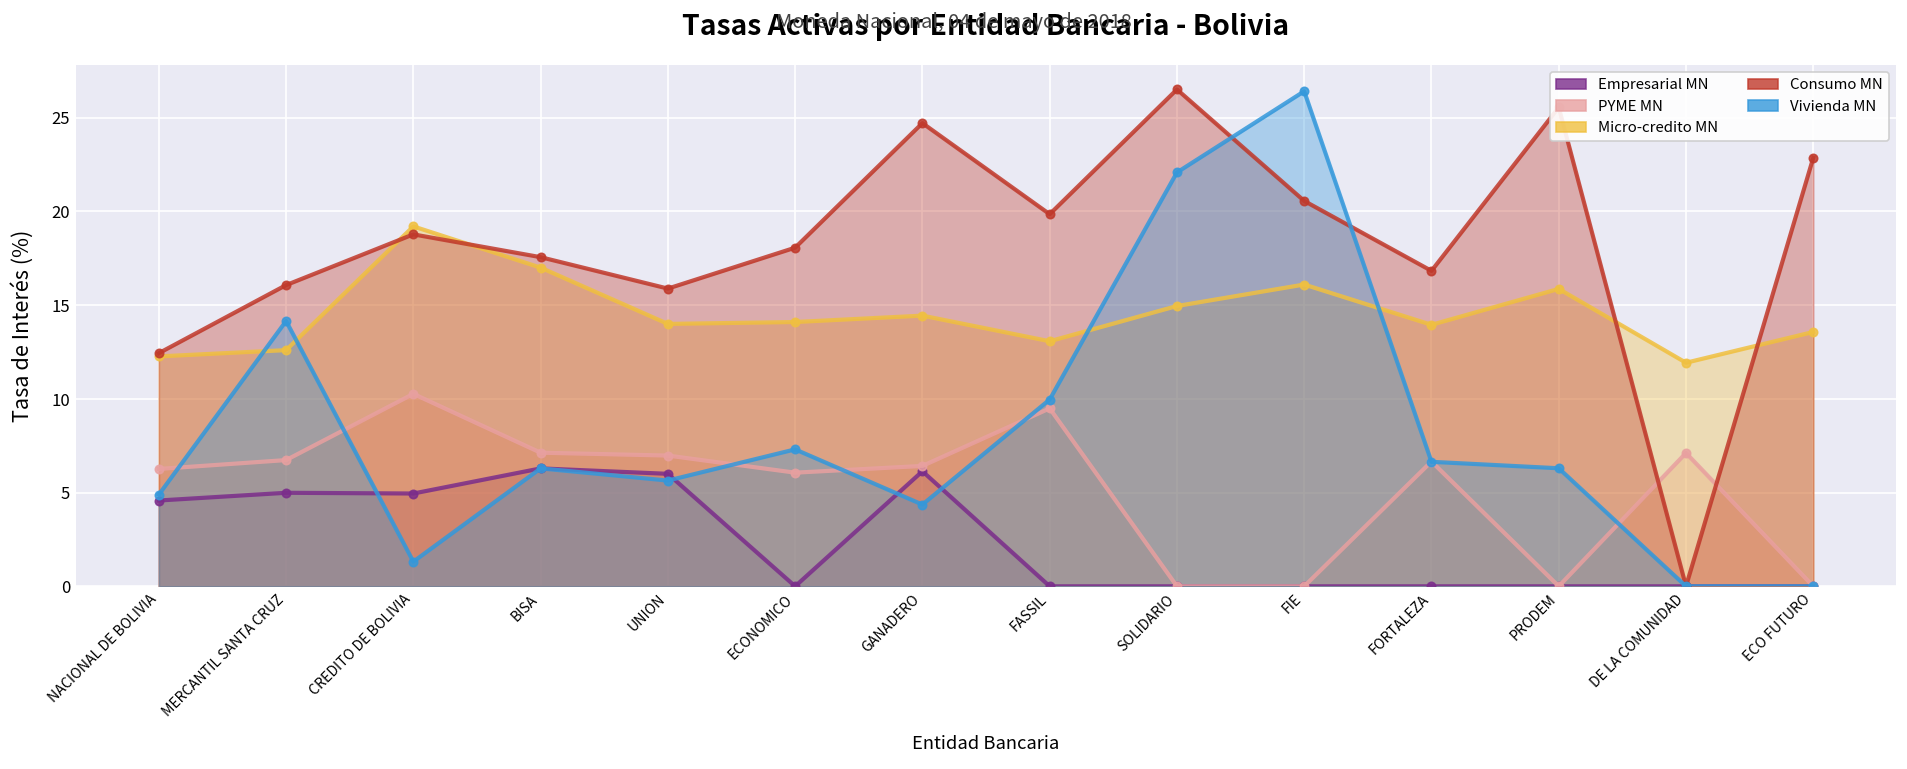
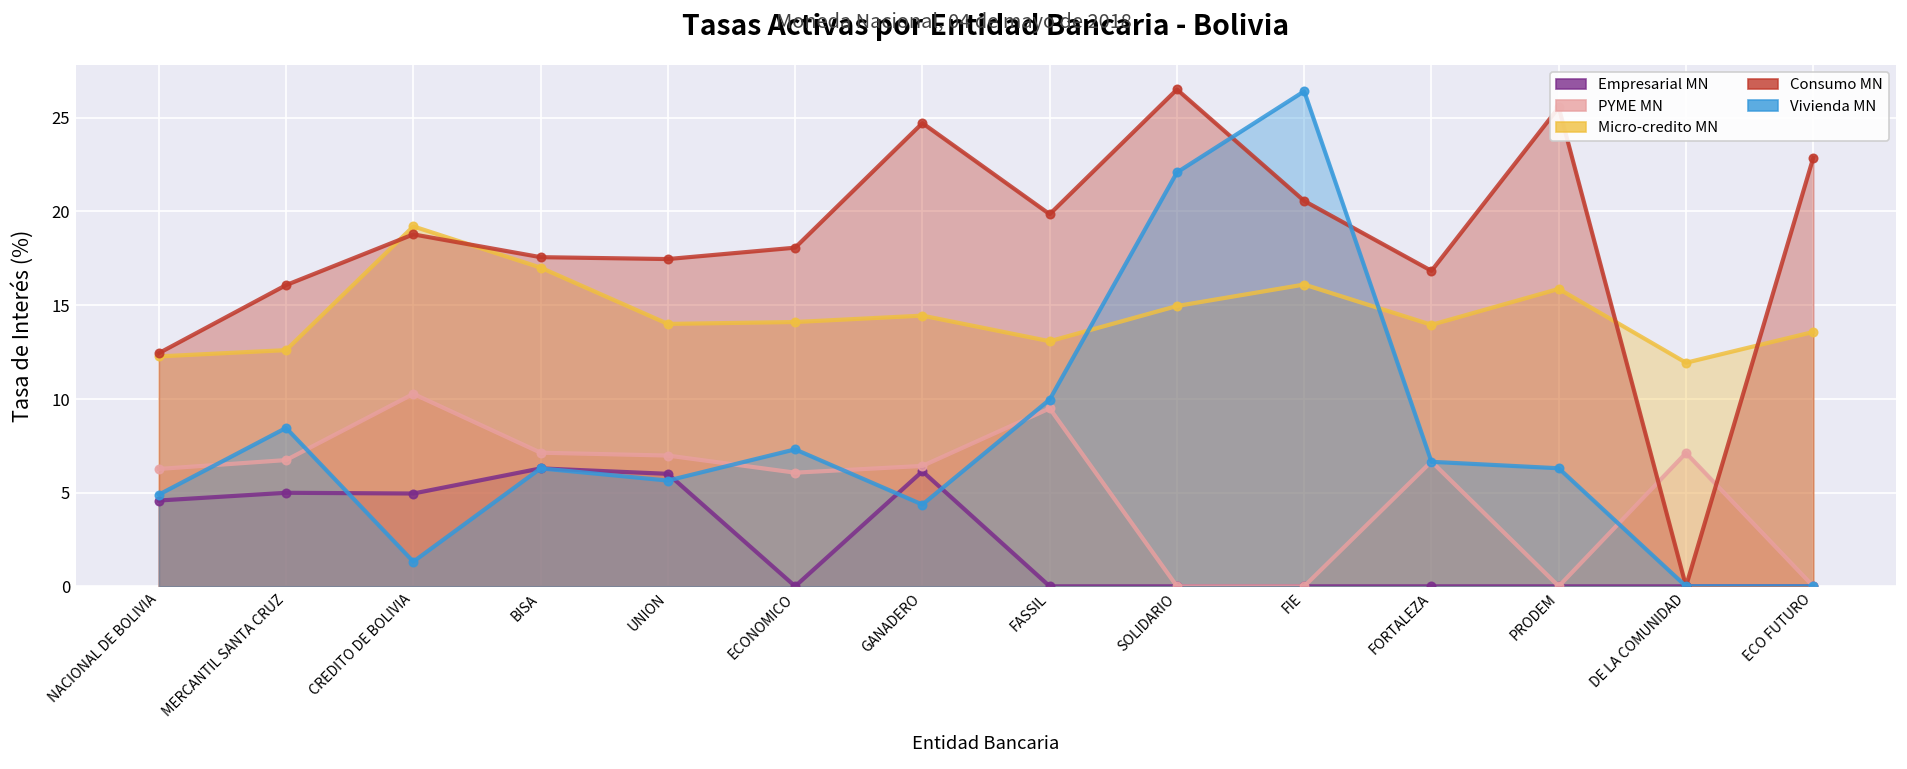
  {
    "Empresarial MN": {
      "NACIONAL DE BOLIVIA": 4.6,
      "MERCANTIL SANTA CRUZ": 5.0,
      "CREDITO DE BOLIVIA": 4.9,
      "UNION": 6.0,
      "ECONOMICO": 0.0,
      "GANADERO": 6.1,
      "FASSIL": 0.0,
      "FORTALEZA": 0.0
    },
    "Consumo MN": {
      "NACIONAL DE BOLIVIA": 12.4,
      "MERCANTIL SANTA CRUZ": 16.1,
      "CREDITO DE BOLIVIA": 18.8,
      "BISA": 17.6,
-     "UNION": 15.9,
+     "UNION": 17.5,
      "ECONOMICO": 18.1,
      "GANADERO": 24.7,
      "FASSIL": 19.9,
      "SOLIDARIO": 26.5,
      "FIE": 20.6,
      "FORTALEZA": 16.8,
      "ECO FUTURO": 22.9
    },
    "Vivienda MN": {
      "NACIONAL DE BOLIVIA": 4.9,
-     "MERCANTIL SANTA CRUZ": 14.2,
+     "MERCANTIL SANTA CRUZ": 8.4,
      "CREDITO DE BOLIVIA": 1.3,
      "UNION": 5.6,
      "ECONOMICO": 7.3,
      "GANADERO": 4.4,
      "FASSIL": 10.0,
      "SOLIDARIO": 22.1,
      "FIE": 26.4,
      "PRODEM": 6.3
    }
  }
